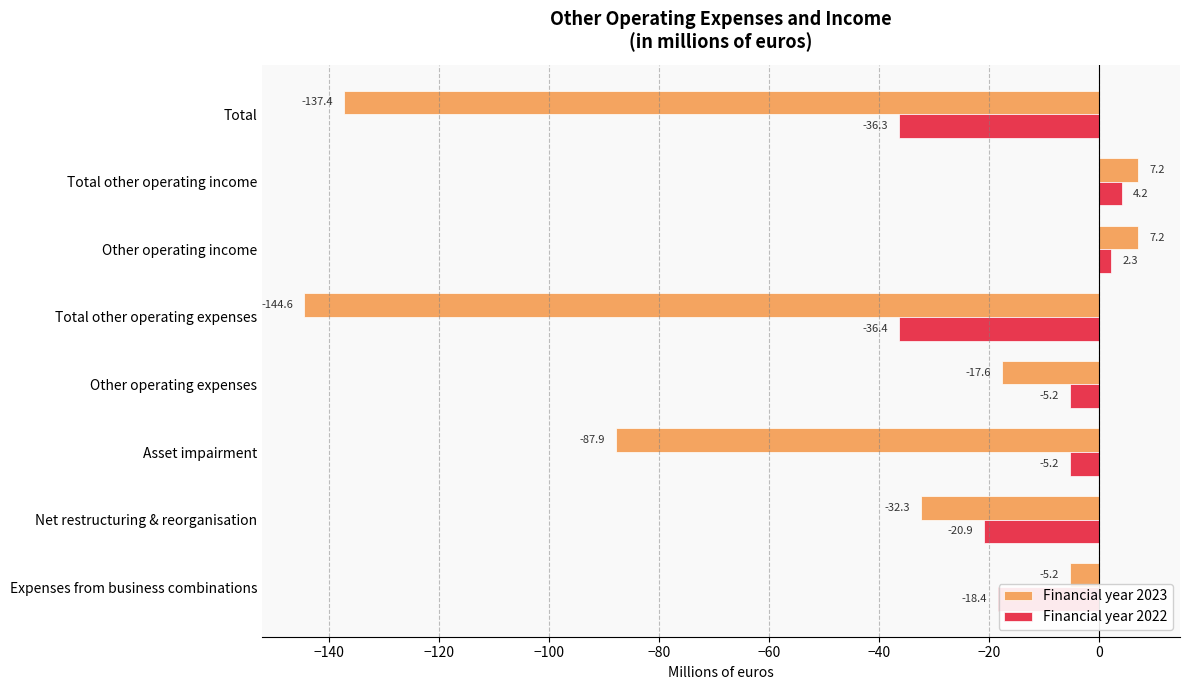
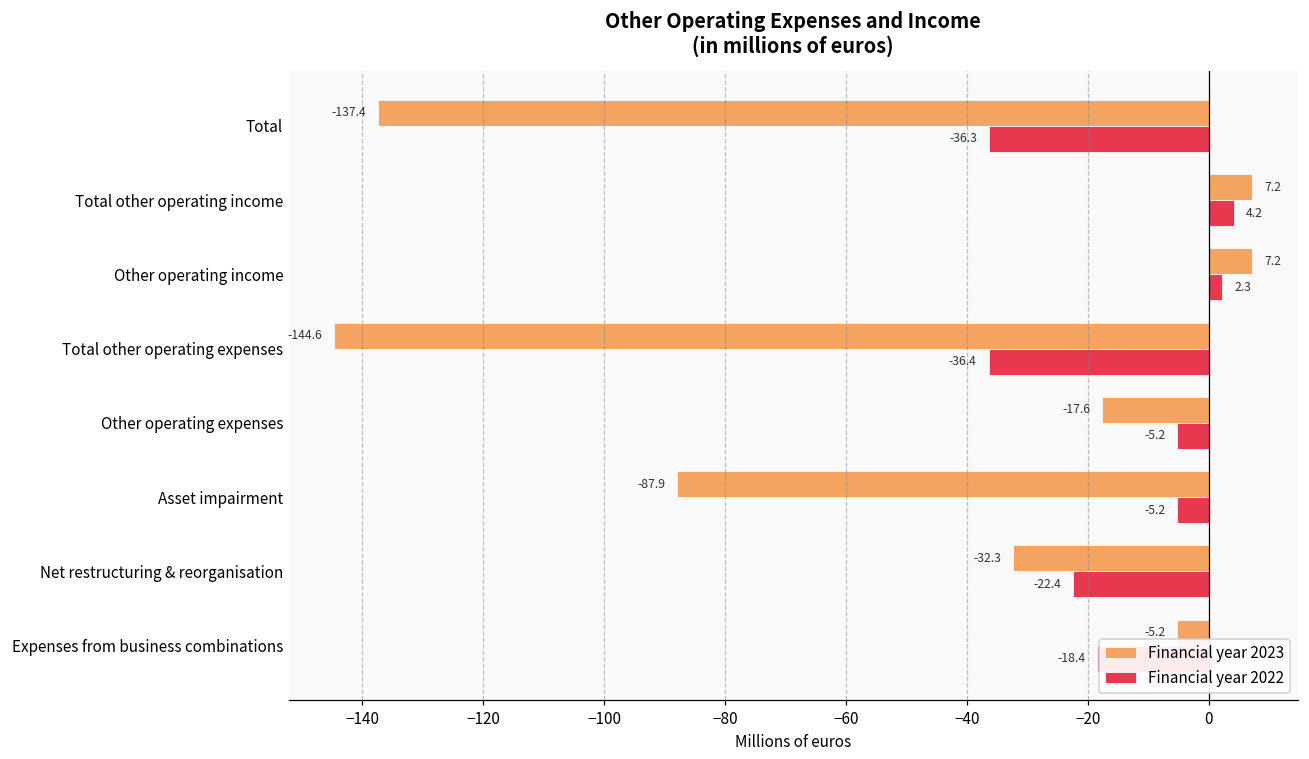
  {
    "Financial year 2023": {
      "Total": -137.4,
      "Total other operating income": 7.2,
      "Other operating income": 7.2,
      "Total other operating expenses": -144.6,
      "Other operating expenses": -17.6,
      "Asset impairment": -87.9,
      "Net restructuring & reorganisation": -32.3,
      "Expenses from business combinations": -5.2
    },
    "Financial year 2022": {
      "Total": -36.3,
      "Total other operating income": 4.2,
      "Other operating income": 2.3,
      "Total other operating expenses": -36.4,
      "Other operating expenses": -5.2,
      "Asset impairment": -5.2,
-     "Net restructuring & reorganisation": -20.9,
+     "Net restructuring & reorganisation": -22.4,
      "Expenses from business combinations": -18.4
    }
  }
